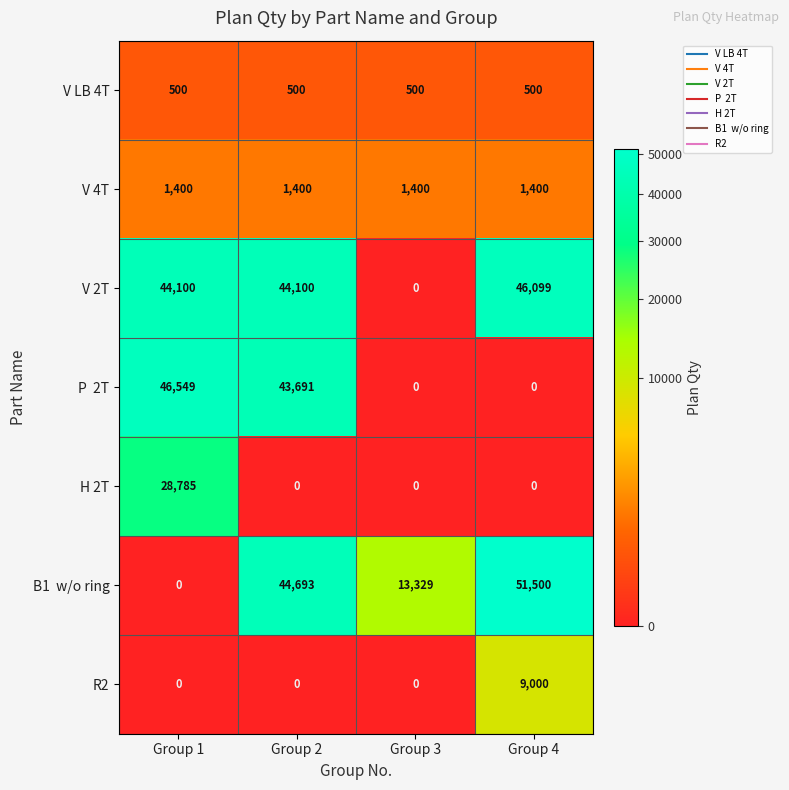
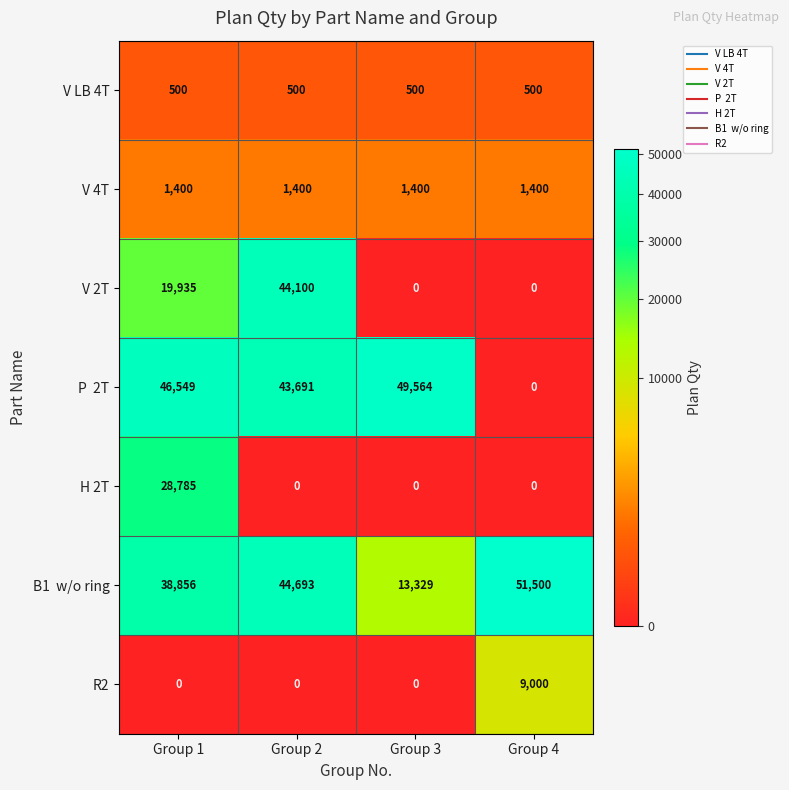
  {
    "V LB 4T": {
      "Group 1": "500",
      "Group 2": "500",
      "Group 3": "500",
      "Group 4": "500"
    },
    "V 4T": {
      "Group 1": "1,400",
      "Group 2": "1,400",
      "Group 3": "1,400",
      "Group 4": "1,400"
    },
    "V 2T": {
-     "Group 1": "44,100",
+     "Group 1": "19,935",
      "Group 2": "44,100",
      "Group 3": "0",
-     "Group 4": "46,099"
+     "Group 4": "0"
    },
    "P 2T": {
      "Group 1": "46,549",
      "Group 2": "43,691",
-     "Group 3": "0",
+     "Group 3": "49,564",
      "Group 4": "0"
    },
    "H 2T": {
      "Group 1": "28,785",
      "Group 2": "0",
      "Group 3": "0",
      "Group 4": "0"
    },
    "B1 w/o ring": {
-     "Group 1": "0",
+     "Group 1": "38,856",
      "Group 2": "44,693",
      "Group 3": "13,329",
      "Group 4": "51,500"
    },
    "R2": {
      "Group 1": "0",
      "Group 2": "0",
      "Group 3": "0",
      "Group 4": "9,000"
    }
  }
